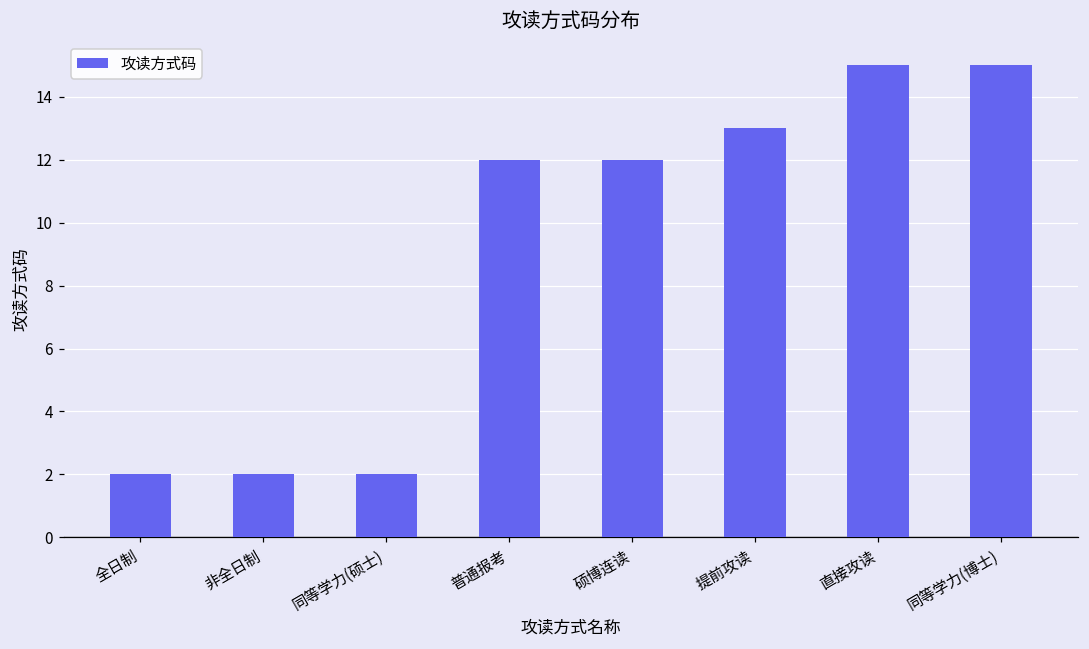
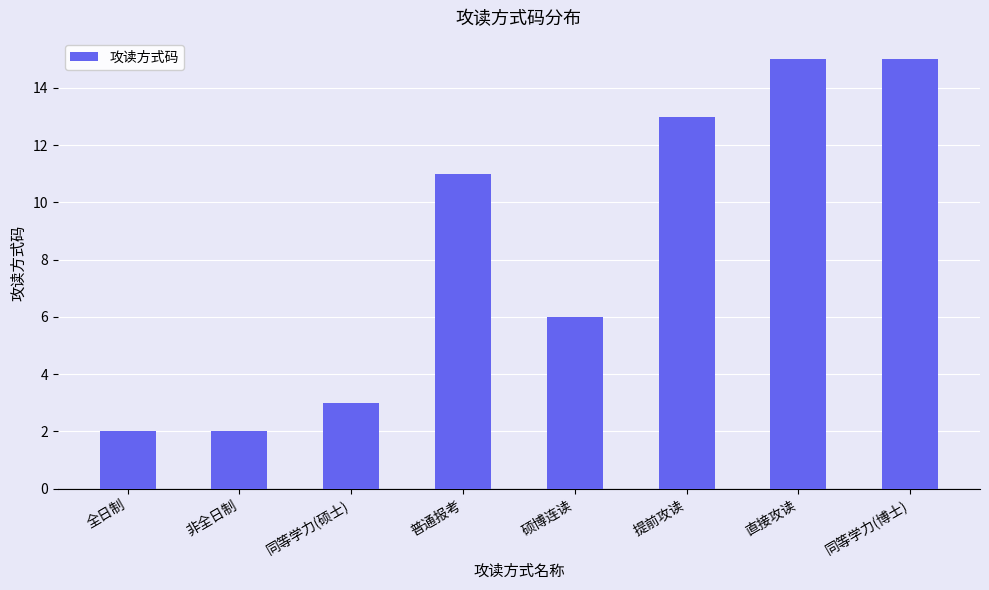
  {
    "全日制": 2,
    "非全日制": 2,
-   "同等学力(硕士)": 2,
-   "普通报考": 12,
-   "硕博连读": 12,
+   "同等学力(硕士)": 3,
+   "普通报考": 11,
+   "硕博连读": 6,
    "提前攻读": 13,
    "直接攻读": 15,
    "同等学力(博士)": 15
  }
